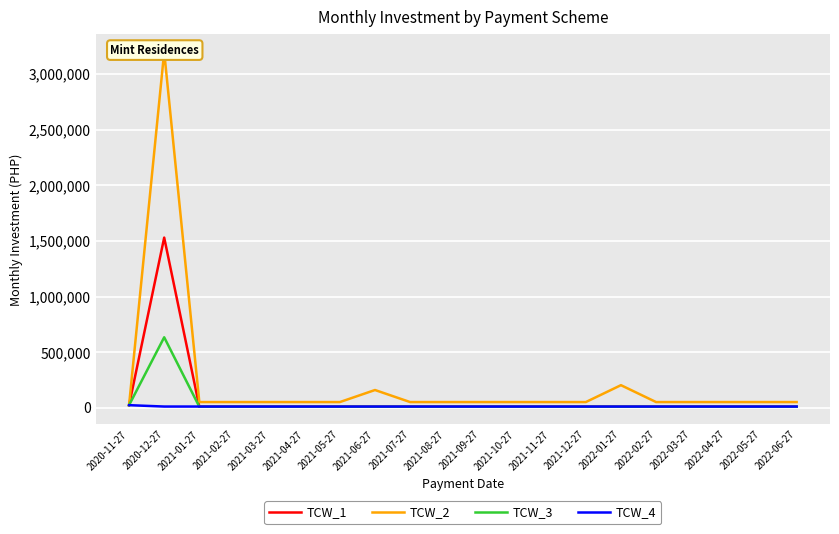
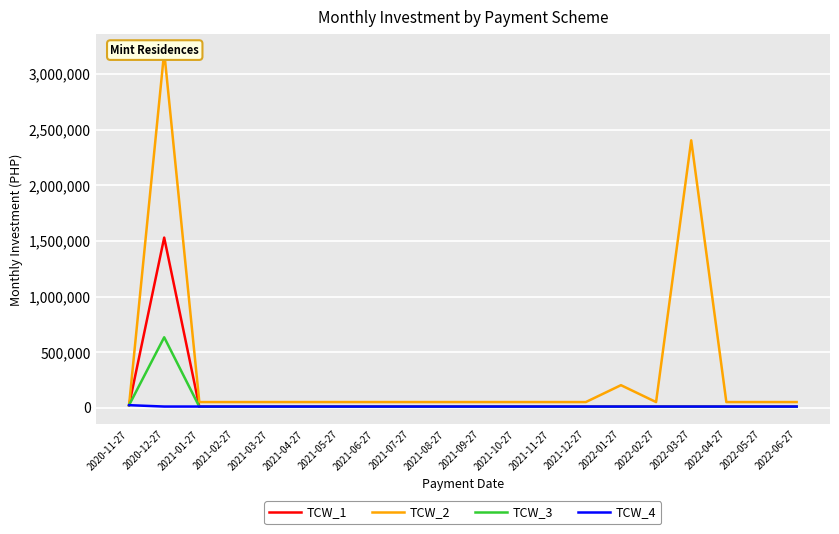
  {
    "TCW_1": {
      "2020-12-27": "1,530,000"
    },
    "TCW_2": {
      "2021-01-27": "50,000",
      "2021-02-27": "50,000",
      "2021-03-27": "50,000",
      "2021-04-27": "50,000",
      "2021-05-27": "50,000",
-     "2021-06-27": "160,000",
+     "2021-06-27": "50,000",
      "2021-07-27": "50,000",
      "2021-08-27": "50,000",
      "2021-09-27": "50,000",
      "2021-10-27": "50,000",
      "2021-11-27": "50,000",
      "2021-12-27": "50,000",
      "2022-01-27": "200,000",
      "2022-02-27": "50,000",
-     "2022-03-27": "50,000",
+     "2022-03-27": "2,410,000",
      "2022-04-27": "50,000",
      "2022-05-27": "50,000",
      "2022-06-27": "50,000"
    },
    "TCW_3": {
      "2020-12-27": "640,000"
    },
    "TCW_4": {
      "2020-12-27": "10,000"
    }
  }
